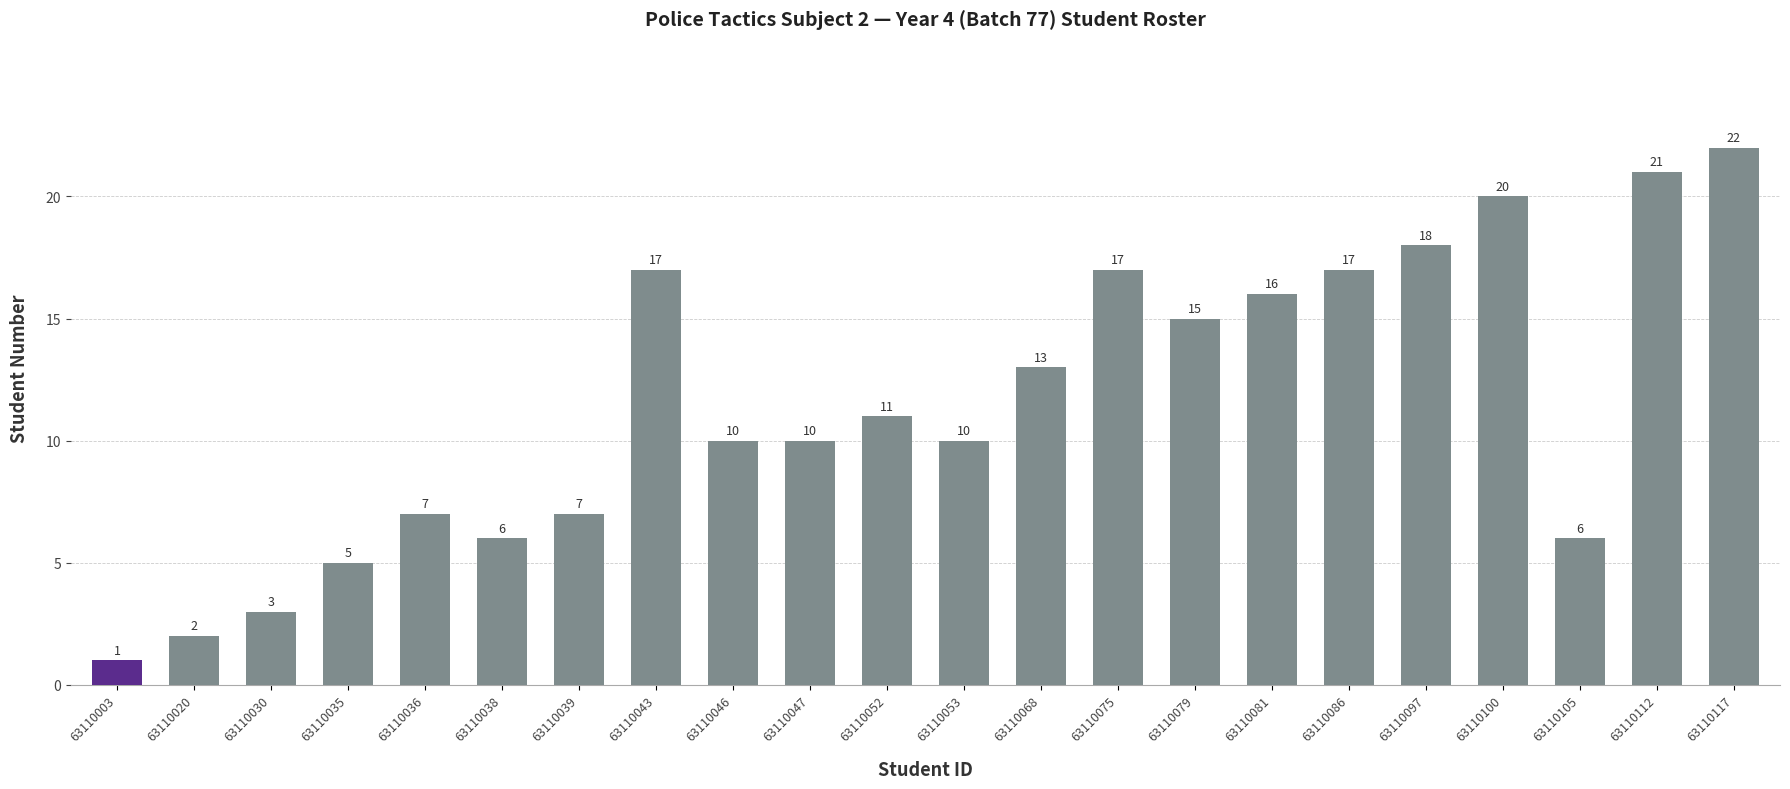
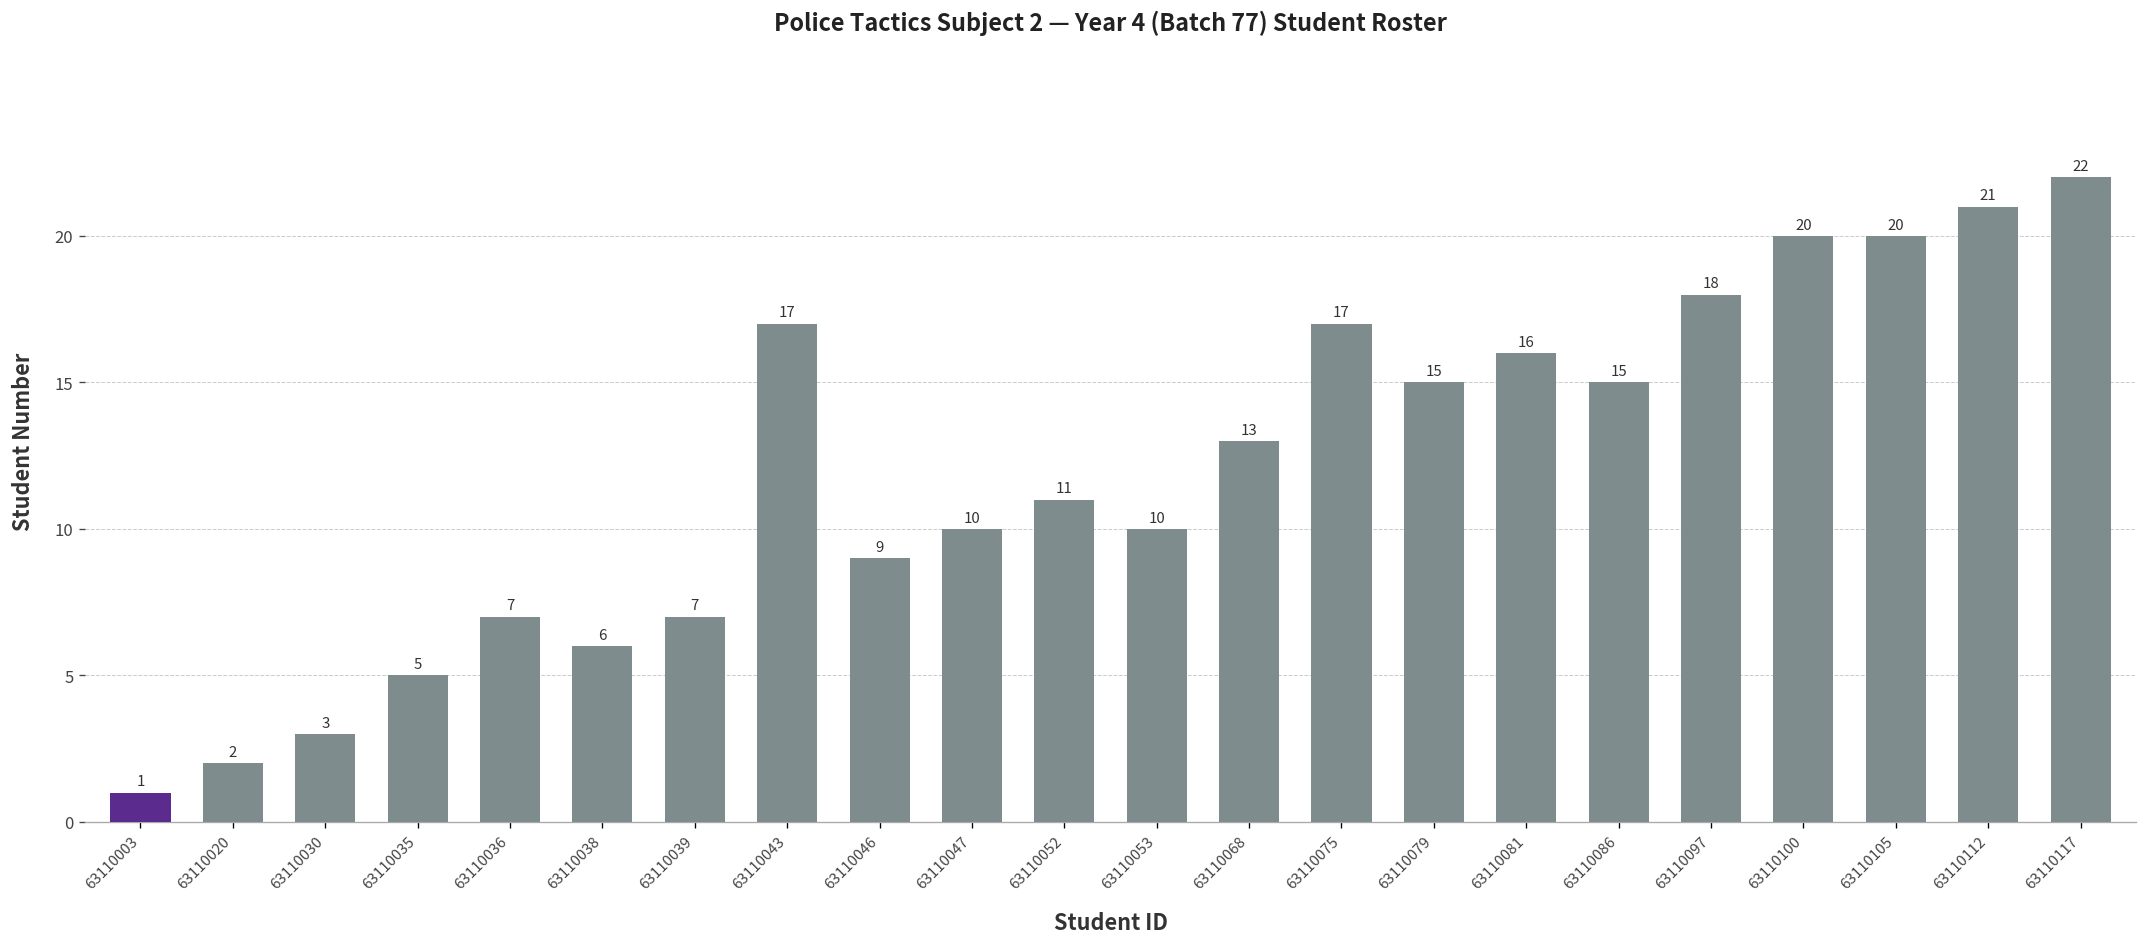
  {
    "63110003": 1,
    "63110020": 2,
    "63110030": 3,
    "63110035": 5,
    "63110036": 7,
    "63110038": 6,
    "63110039": 7,
    "63110043": 17,
-   "63110046": 10,
+   "63110046": 9,
    "63110047": 10,
    "63110052": 11,
    "63110053": 10,
    "63110068": 13,
    "63110075": 17,
    "63110079": 15,
    "63110081": 16,
-   "63110086": 17,
+   "63110086": 15,
    "63110097": 18,
    "63110100": 20,
-   "63110105": 6,
+   "63110105": 20,
    "63110112": 21,
    "63110117": 22
  }
